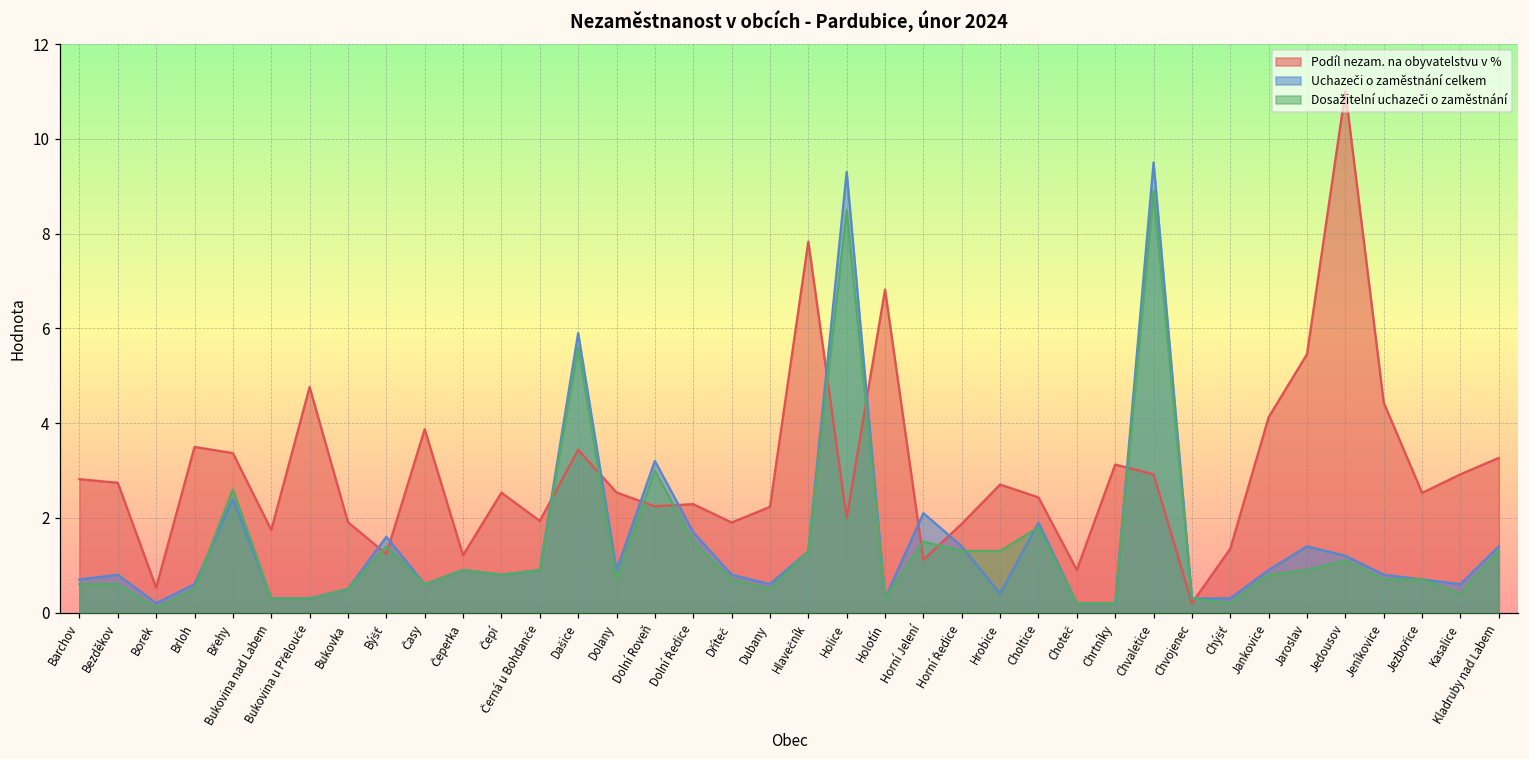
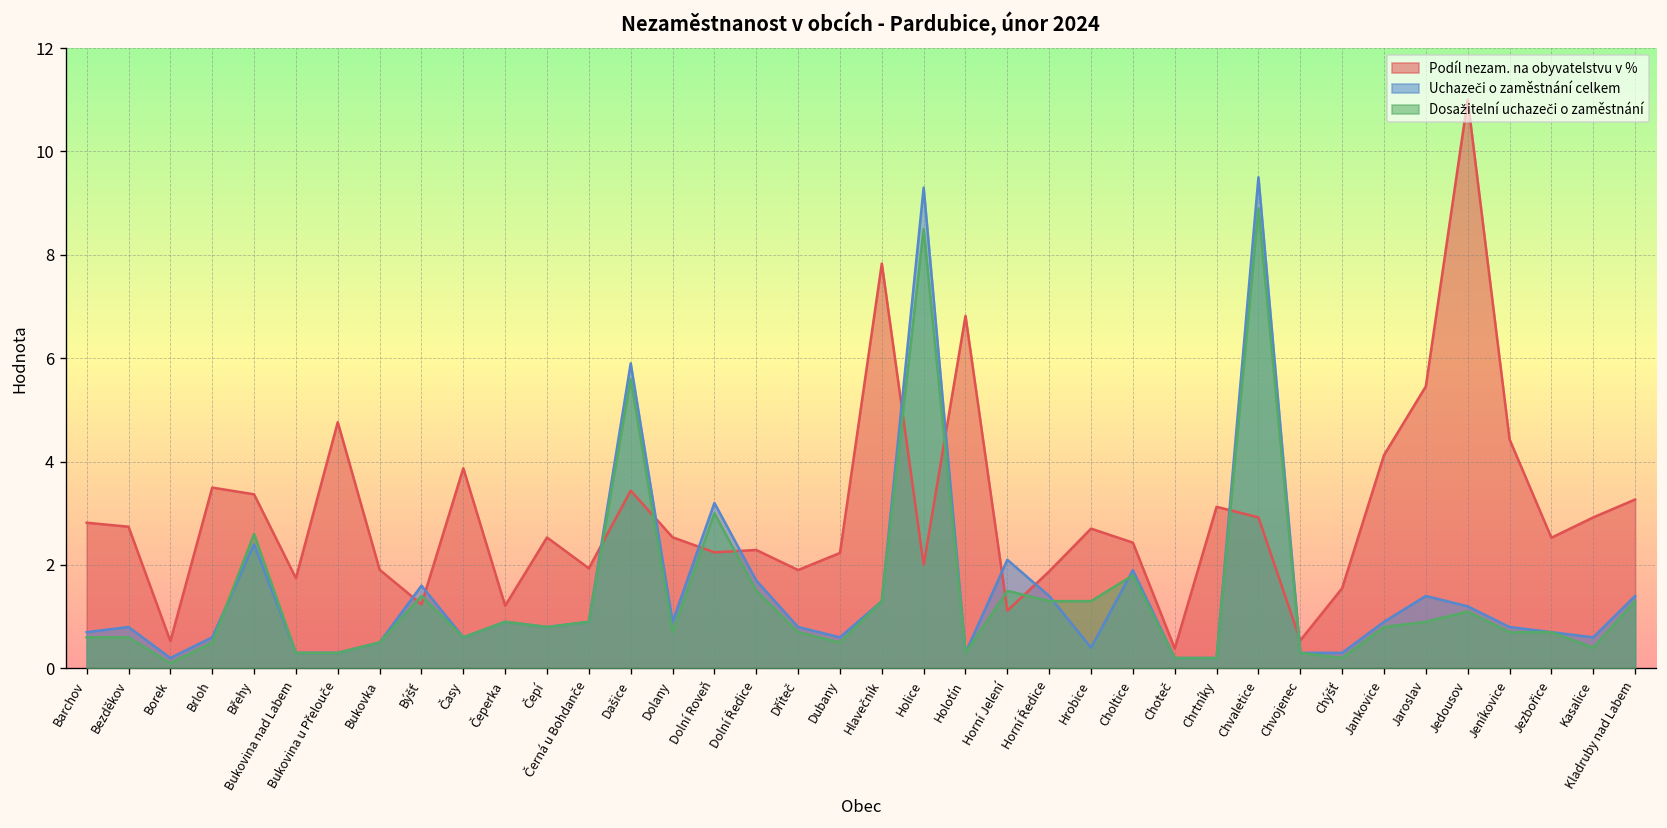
  {
    "Podíl nezam. na obyvatelstvu v %": {
      "Barchov": 2.8,
      "Bezděkov": 2.7,
      "Borek": 0.5,
      "Brloh": 3.5,
      "Břehy": 3.4,
      "Bukovina nad Labem": 1.7,
      "Bukovina u Přelouče": 4.8,
      "Bukovka": 1.9,
      "Býšť": 1.2,
      "Časy": 3.9,
      "Čeperka": 1.2,
      "Čepí": 2.5,
      "Černá u Bohdanče": 1.9,
      "Dašice": 3.4,
      "Dolany": 2.5,
      "Dolní Roveň": 2.2,
      "Dolní Ředice": 2.3,
      "Dříteč": 1.9,
      "Dubany": 2.2,
      "Hlavečník": 7.8,
      "Holice": 2.0,
      "Holotín": 6.8,
      "Horní Jelení": 1.1,
      "Horní Ředice": 1.9,
      "Hrobice": 2.7,
      "Choltice": 2.4,
-     "Choteč": 0.9,
+     "Choteč": 0.4,
      "Chrtníky": 3.1,
      "Chvaletice": 2.9,
-     "Chvojenec": 0.2,
-     "Chýšť": 1.4,
+     "Chvojenec": 0.5,
+     "Chýšť": 1.6,
      "Jankovice": 4.1,
      "Jaroslav": 5.5,
      "Jeníkovice": 4.4,
      "Jezbořice": 2.5,
      "Kasalice": 2.9,
      "Kladruby nad Labem": 3.3
    },
    "Uchazeči o zaměstnání celkem": {
      "Barchov": 0.7,
      "Bezděkov": 0.8,
      "Borek": 0.2,
      "Brloh": 0.6,
      "Břehy": 2.4,
      "Býšť": 1.6,
      "Dašice": 5.9,
      "Dolany": 0.9,
      "Dolní Roveň": 3.2,
      "Dolní Ředice": 1.7,
      "Dříteč": 0.8,
      "Dubany": 0.6,
      "Holice": 9.3,
      "Horní Jelení": 2.1,
      "Horní Ředice": 1.4,
      "Hrobice": 0.4,
      "Choltice": 1.9,
      "Chvaletice": 9.5,
      "Chýšť": 0.3,
      "Jankovice": 0.9,
      "Jaroslav": 1.4,
      "Jedousov": 1.2,
      "Jeníkovice": 0.8,
      "Kasalice": 0.6,
      "Kladruby nad Labem": 1.4
    },
    "Dosažitelní uchazeči o zaměstnání": {
      "Barchov": 0.6,
      "Bezděkov": 0.6,
      "Borek": 0.1,
      "Brloh": 0.5,
      "Břehy": 2.6,
      "Býšť": 1.4,
      "Dašice": 5.6,
      "Dolany": 0.7,
      "Dolní Roveň": 3.0,
      "Dolní Ředice": 1.5,
      "Dříteč": 0.7,
      "Dubany": 0.5,
      "Holice": 8.5,
      "Horní Jelení": 1.5,
      "Horní Ředice": 1.3,
      "Hrobice": 1.3,
      "Choltice": 1.8,
      "Chvaletice": 8.9,
      "Chýšť": 0.2,
      "Jankovice": 0.8,
      "Jaroslav": 0.9,
      "Jedousov": 1.1,
      "Jeníkovice": 0.7,
      "Kasalice": 0.4,
      "Kladruby nad Labem": 1.3
    }
  }
